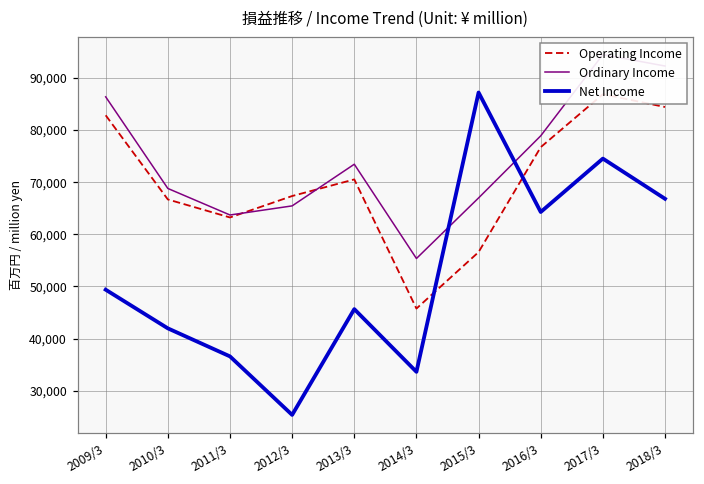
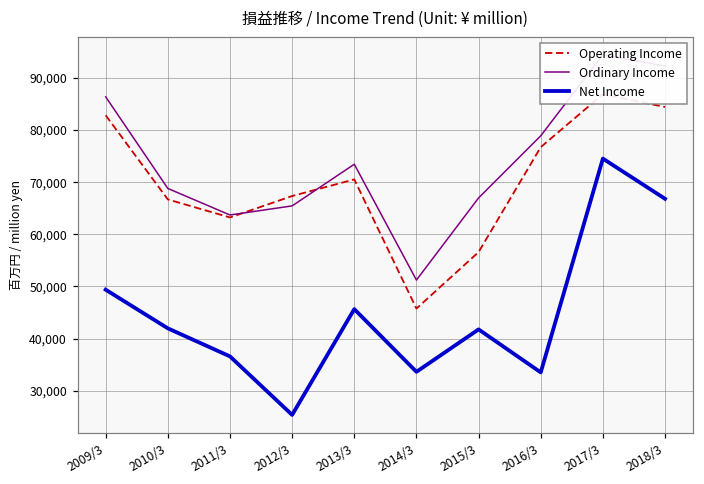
  {
    "Operating Income": {
      "2009/3": "83,000",
      "2010/3": "67,000",
      "2012/3": "67,000",
      "2013/3": "71,000",
      "2014/3": "46,000",
      "2015/3": "57,000",
      "2016/3": "77,000",
      "2018/3": "84,000"
    },
    "Ordinary Income": {
      "2009/3": "86,000",
      "2010/3": "69,000",
      "2012/3": "65,000",
      "2013/3": "73,000",
-     "2014/3": "55,000",
+     "2014/3": "51,000",
      "2015/3": "67,000",
      "2016/3": "79,000"
    },
    "Net Income": {
      "2009/3": "49,000",
      "2010/3": "42,000",
      "2011/3": "37,000",
      "2012/3": "25,000",
      "2013/3": "46,000",
      "2014/3": "34,000",
-     "2015/3": "87,000",
-     "2016/3": "64,000",
+     "2015/3": "42,000",
+     "2016/3": "34,000",
      "2017/3": "75,000",
      "2018/3": "67,000"
    }
  }
